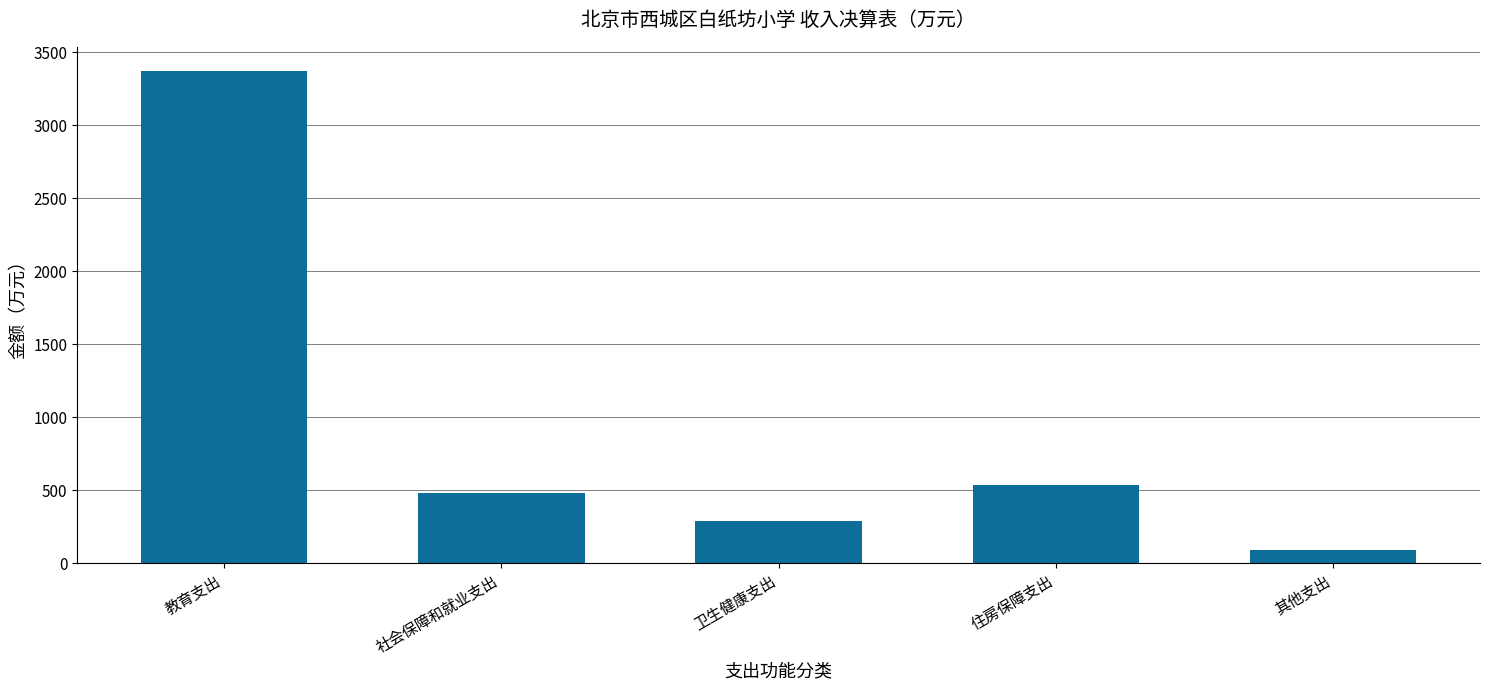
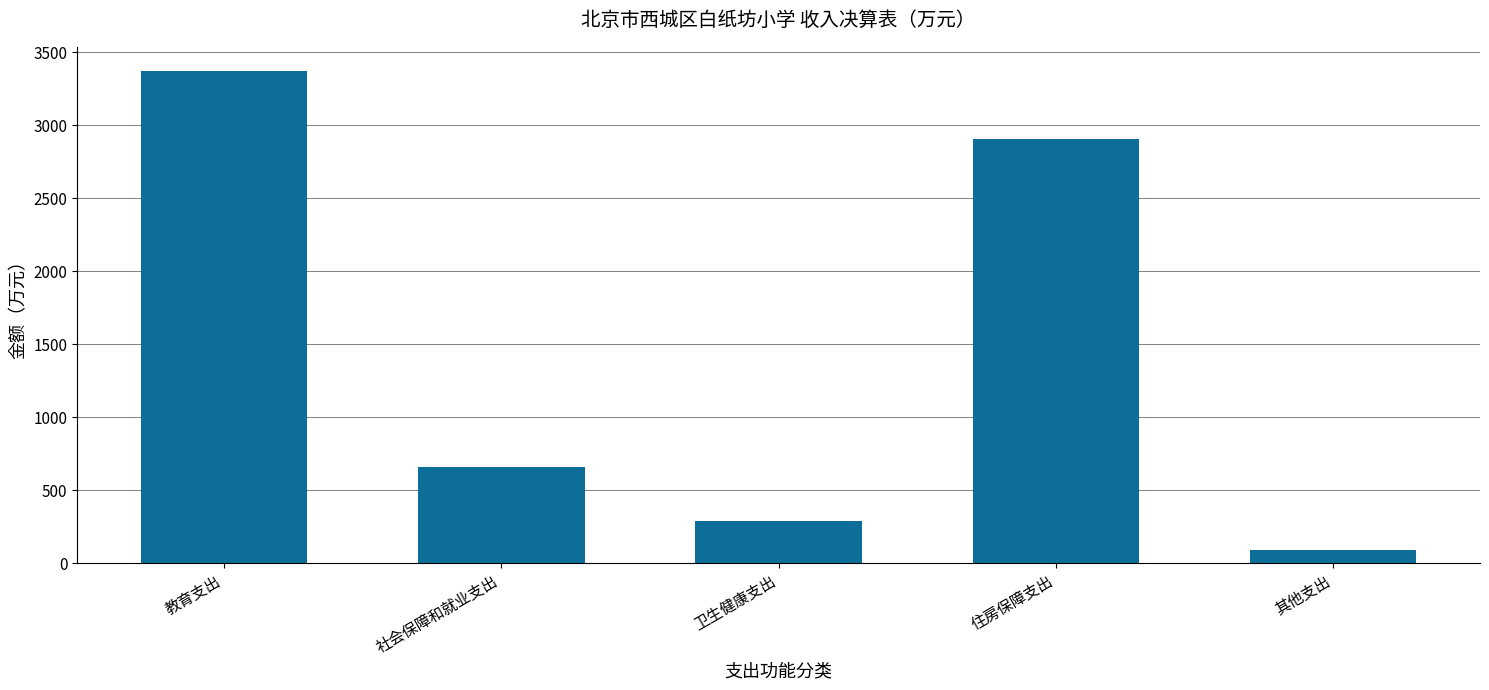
  {
    "教育支出": 3370,
-   "社会保障和就业支出": 480,
+   "社会保障和就业支出": 660,
    "卫生健康支出": 290,
-   "住房保障支出": 540,
+   "住房保障支出": 2900,
    "其他支出": 90
  }
